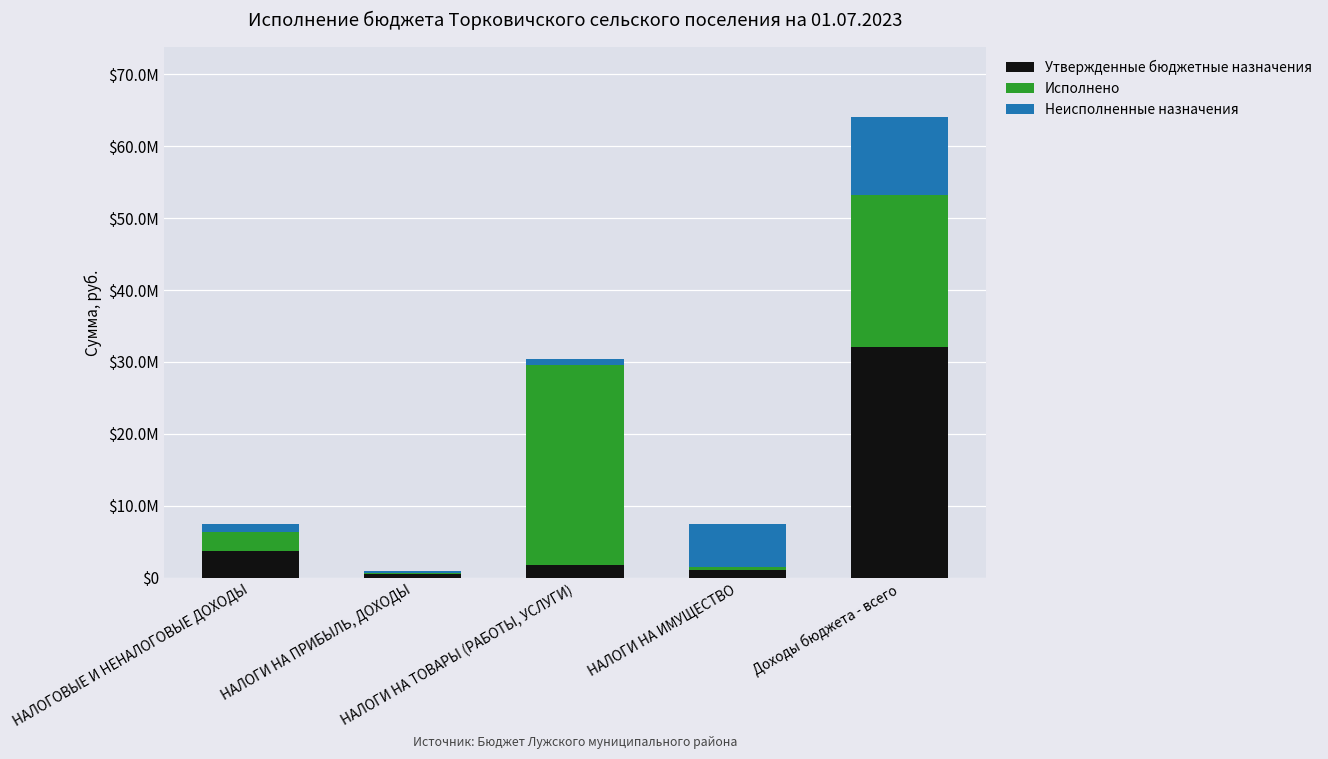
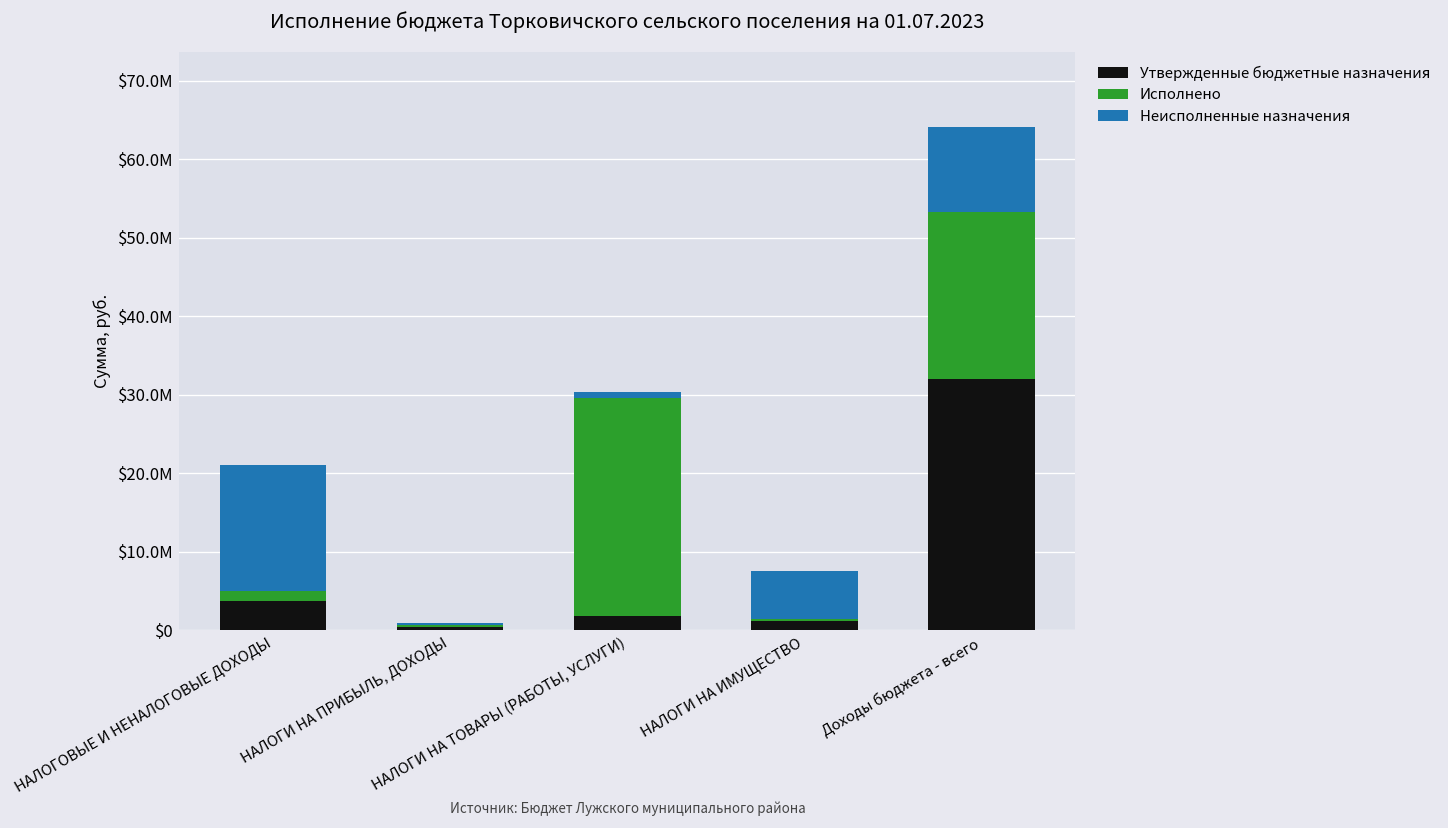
  {
    "Утвержденные бюджетные назначения": {
      "НАЛОГОВЫЕ И НЕНАЛОГОВЫЕ ДОХОДЫ": "$4000000",
      "НАЛОГИ НА ПРИБЫЛЬ, ДОХОДЫ": "$0",
      "НАЛОГИ НА ТОВАРЫ (РАБОТЫ, УСЛУГИ)": "$2000000",
      "НАЛОГИ НА ИМУЩЕСТВО": "$1000000",
      "Доходы бюджета - всего": "$32000000"
    },
    "Исполнено": {
-     "НАЛОГОВЫЕ И НЕНАЛОГОВЫЕ ДОХОДЫ": "$3000000",
+     "НАЛОГОВЫЕ И НЕНАЛОГОВЫЕ ДОХОДЫ": "$1000000",
      "НАЛОГИ НА ТОВАРЫ (РАБОТЫ, УСЛУГИ)": "$28000000",
      "Доходы бюджета - всего": "$21000000"
    },
    "Неисполненные назначения": {
-     "НАЛОГОВЫЕ И НЕНАЛОГОВЫЕ ДОХОДЫ": "$1000000",
+     "НАЛОГОВЫЕ И НЕНАЛОГОВЫЕ ДОХОДЫ": "$16000000",
      "НАЛОГИ НА ТОВАРЫ (РАБОТЫ, УСЛУГИ)": "$1000000",
      "НАЛОГИ НА ИМУЩЕСТВО": "$6000000",
      "Доходы бюджета - всего": "$11000000"
    }
  }
